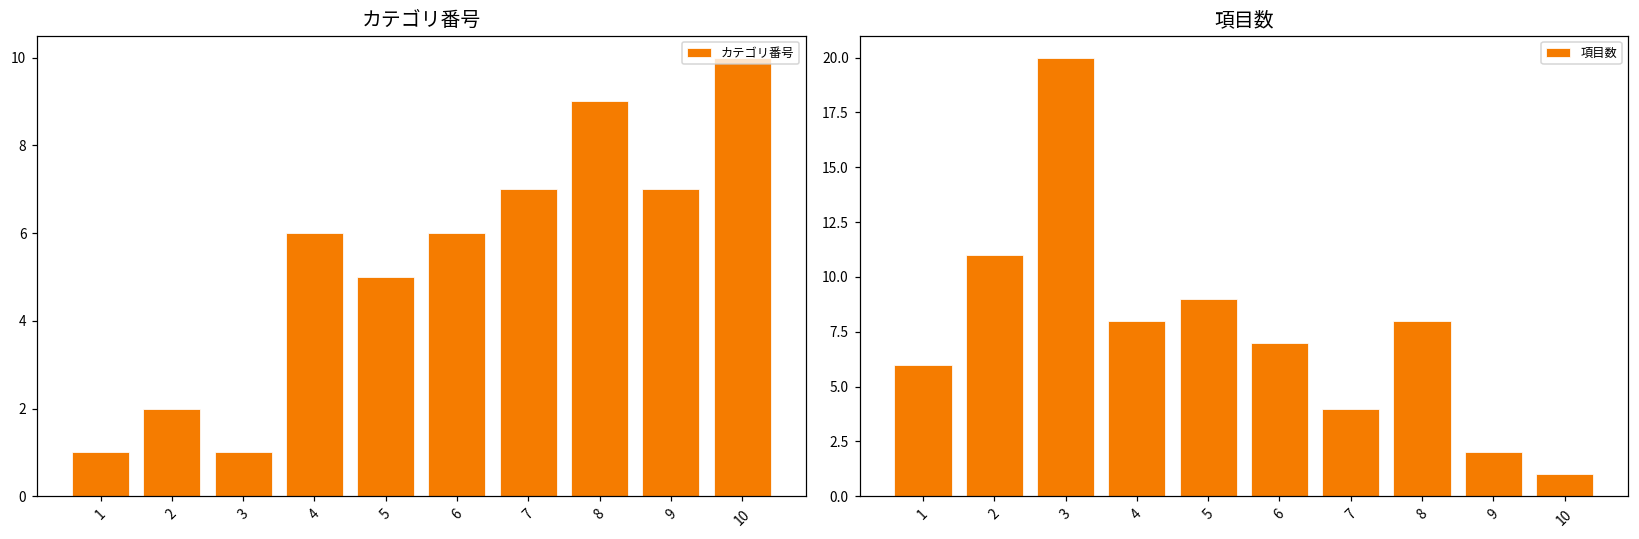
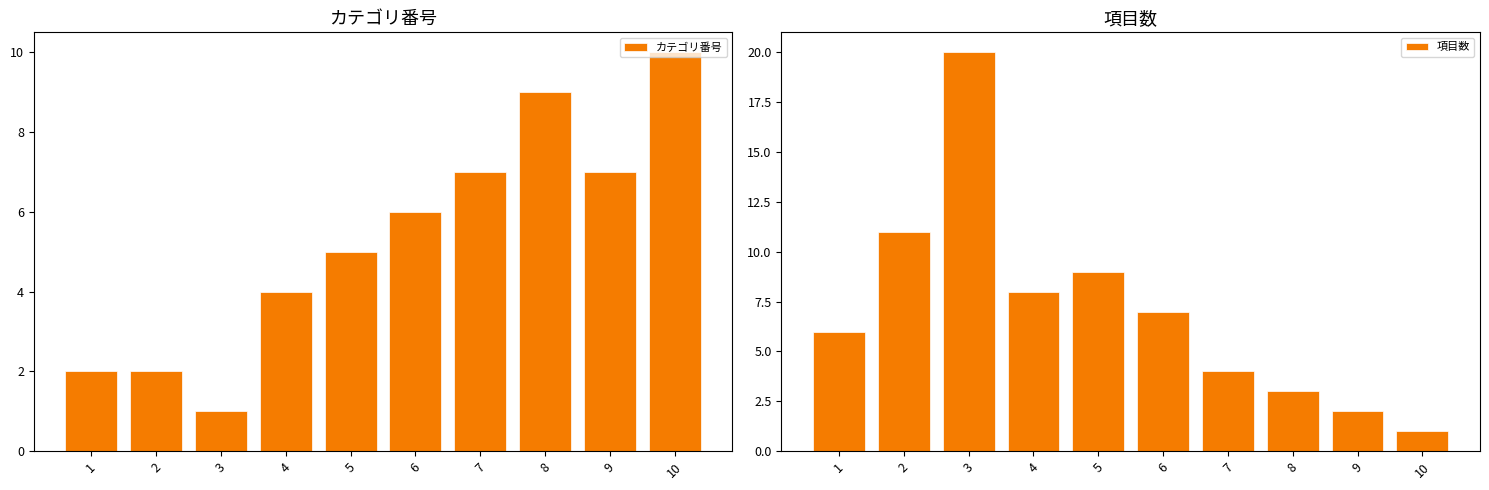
  {
    "カテゴリ番号": {
-     "1": 1,
+     "1": 2,
      "2": 2,
      "3": 1,
-     "4": 6,
+     "4": 4,
      "5": 5,
      "6": 6,
      "7": 7,
      "8": 9,
      "9": 7
    },
    "項目数": {
      "1": 6,
      "2": 11,
      "3": 20,
      "4": 8,
      "5": 9,
      "6": 7,
      "7": 4,
-     "8": 8,
+     "8": 3,
      "9": 2,
      "10": 1
    }
  }
